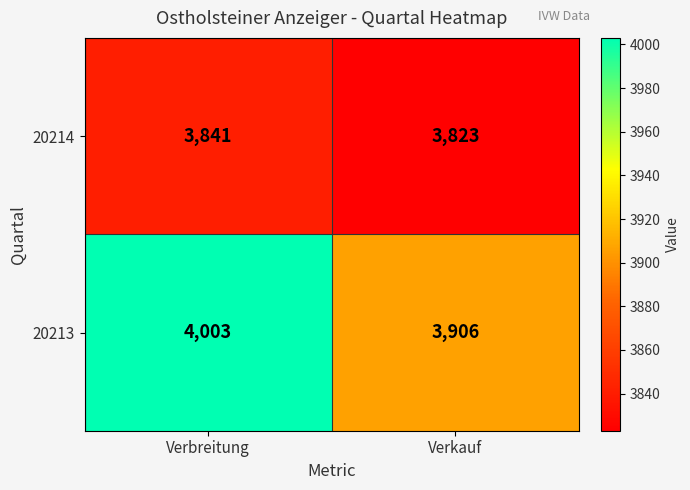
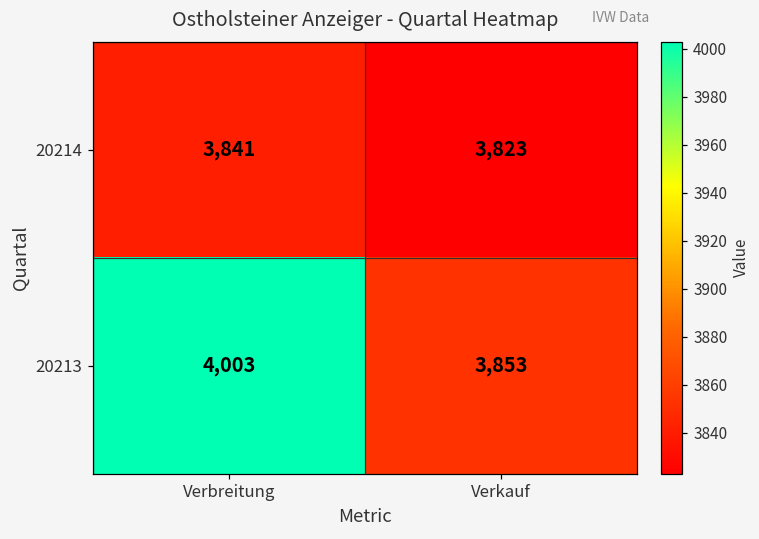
  {
    "20214": {
      "Verbreitung": "3,841",
      "Verkauf": "3,823"
    },
    "20213": {
      "Verbreitung": "4,003",
-     "Verkauf": "3,906"
+     "Verkauf": "3,853"
    }
  }
